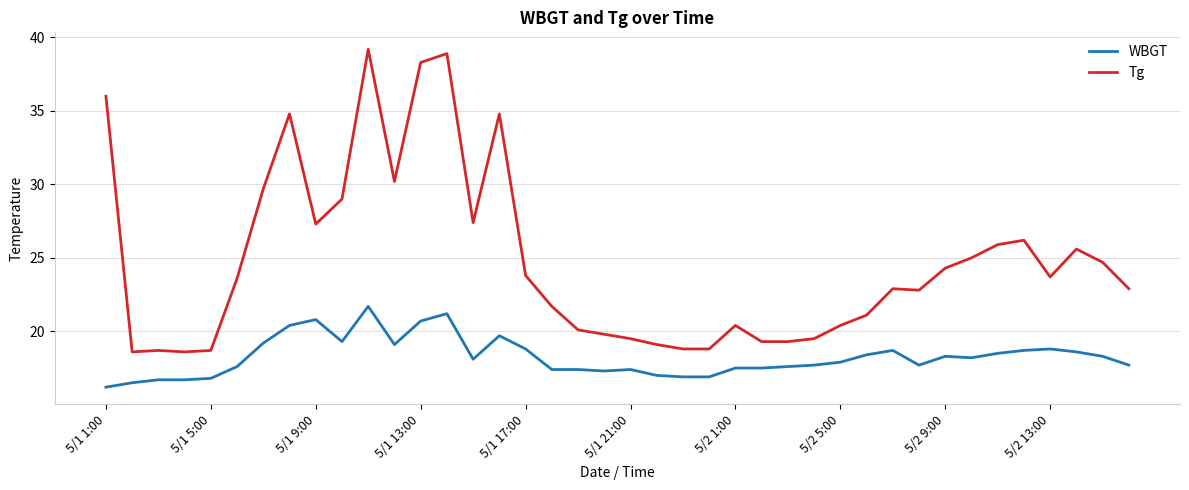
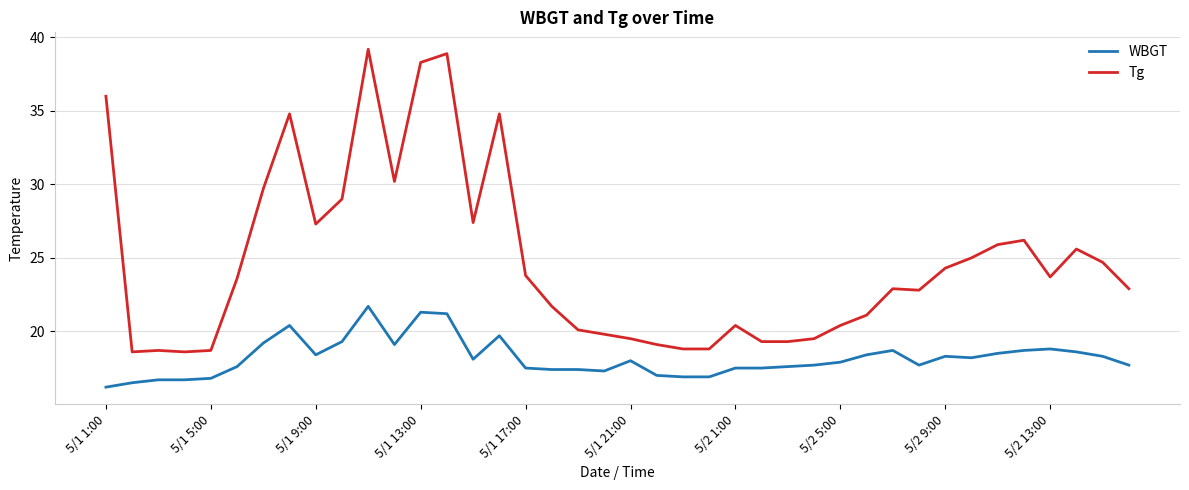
  {
    "WBGT": {
      "5/1 1:00": 16.2,
      "5/1 5:00": 16.8,
-     "5/1 9:00": 20.8,
-     "5/1 13:00": 20.7,
-     "5/1 17:00": 18.8,
-     "5/1 21:00": 17.4,
+     "5/1 9:00": 18.4,
+     "5/1 13:00": 21.3,
+     "5/1 17:00": 17.5,
+     "5/1 21:00": 18.0,
      "5/2 1:00": 17.5,
      "5/2 5:00": 17.9,
      "5/2 9:00": 18.3,
      "5/2 13:00": 18.8
    },
    "Tg": {
      "5/1 1:00": 36.0,
      "5/1 5:00": 18.7,
      "5/1 9:00": 27.3,
      "5/1 13:00": 38.3,
      "5/1 17:00": 23.8,
      "5/1 21:00": 19.5,
      "5/2 1:00": 20.4,
      "5/2 5:00": 20.4,
      "5/2 9:00": 24.3,
      "5/2 13:00": 23.7
    }
  }
